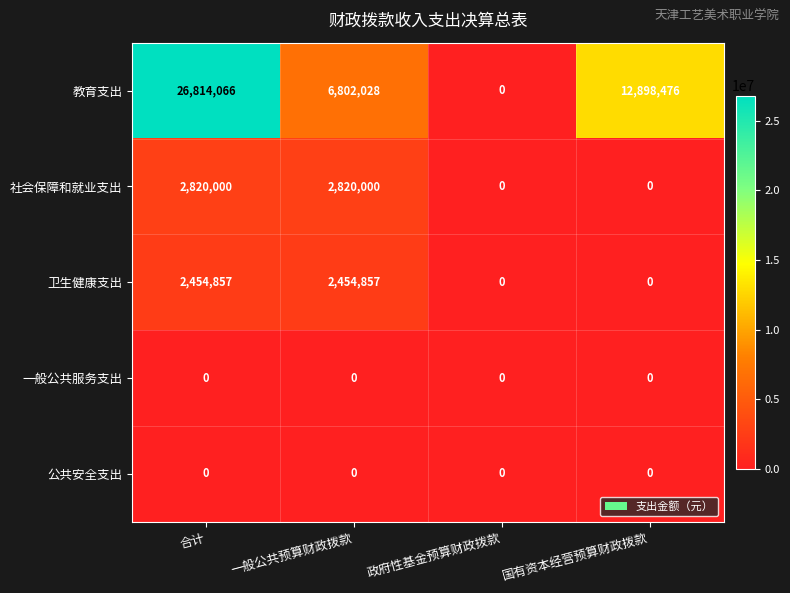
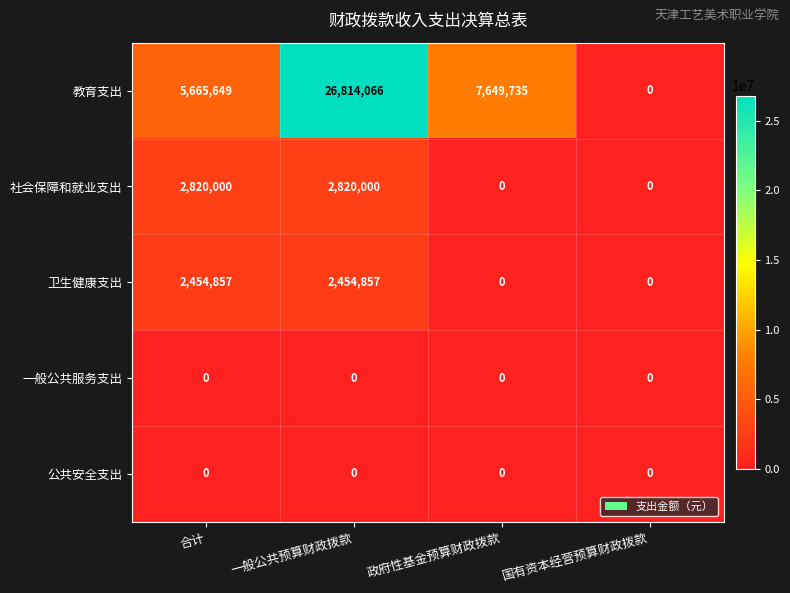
  {
    "教育支出": {
-     "合计": "26,814,066",
-     "一般公共预算财政拨款": "6,802,028",
-     "政府性基金预算财政拨款": "0",
-     "国有资本经营预算财政拨款": "12,898,476"
+     "合计": "5,665,649",
+     "一般公共预算财政拨款": "26,814,066",
+     "政府性基金预算财政拨款": "7,649,735",
+     "国有资本经营预算财政拨款": "0"
    },
    "社会保障和就业支出": {
      "合计": "2,820,000",
      "一般公共预算财政拨款": "2,820,000",
      "政府性基金预算财政拨款": "0",
      "国有资本经营预算财政拨款": "0"
    },
    "卫生健康支出": {
      "合计": "2,454,857",
      "一般公共预算财政拨款": "2,454,857",
      "政府性基金预算财政拨款": "0",
      "国有资本经营预算财政拨款": "0"
    },
    "一般公共服务支出": {
      "合计": "0",
      "一般公共预算财政拨款": "0",
      "政府性基金预算财政拨款": "0",
      "国有资本经营预算财政拨款": "0"
    },
    "公共安全支出": {
      "合计": "0",
      "一般公共预算财政拨款": "0",
      "政府性基金预算财政拨款": "0",
      "国有资本经营预算财政拨款": "0"
    }
  }
